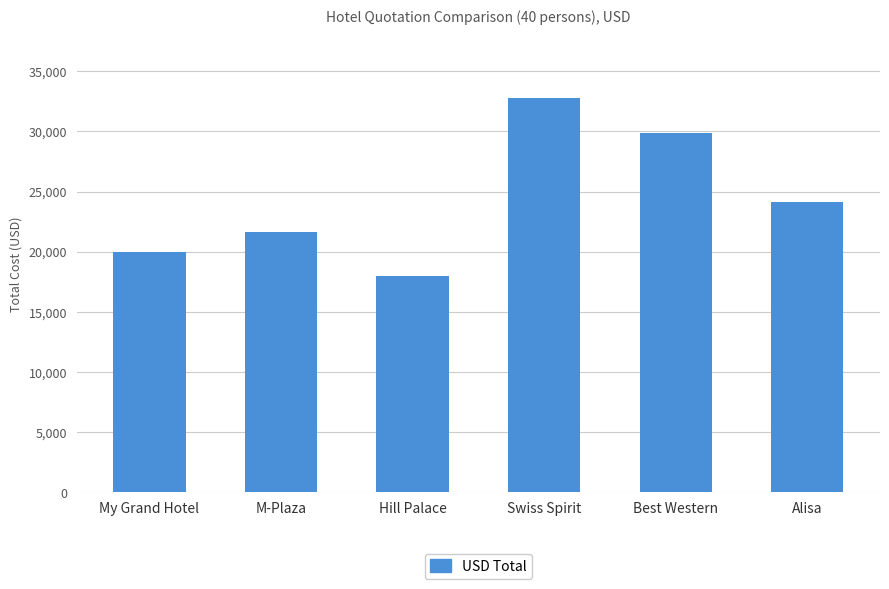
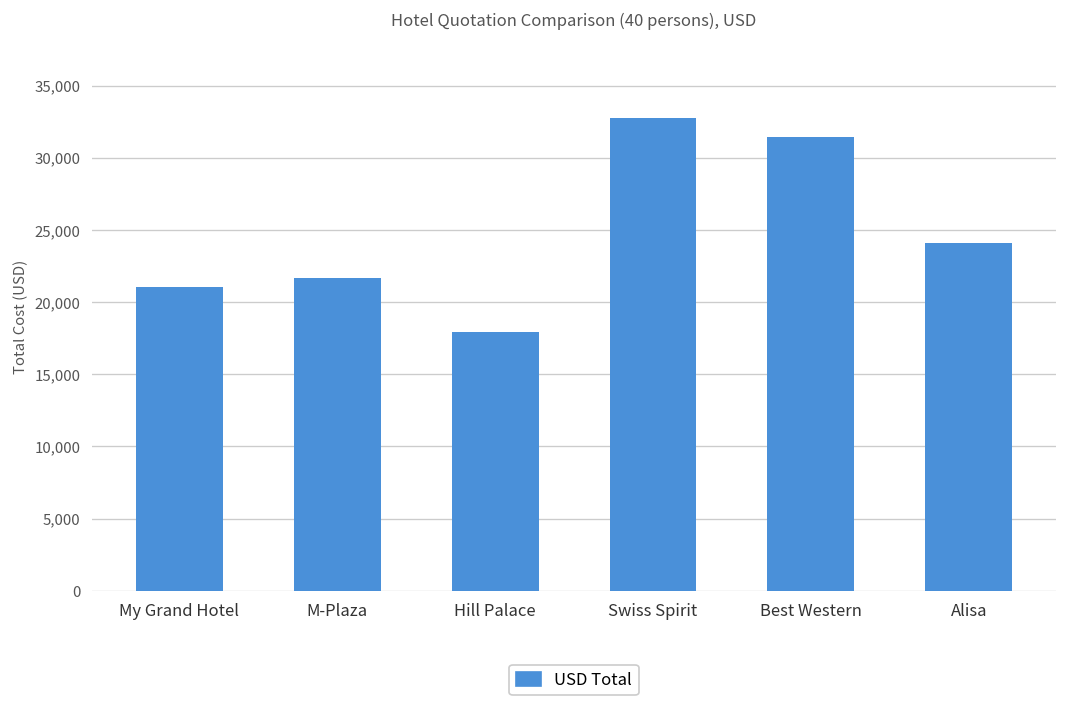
  {
-   "My Grand Hotel": "20,000",
+   "My Grand Hotel": "21,000",
    "M-Plaza": "21,700",
    "Hill Palace": "17,900",
    "Swiss Spirit": "32,800",
-   "Best Western": "29,900",
+   "Best Western": "31,500",
    "Alisa": "24,100"
  }
